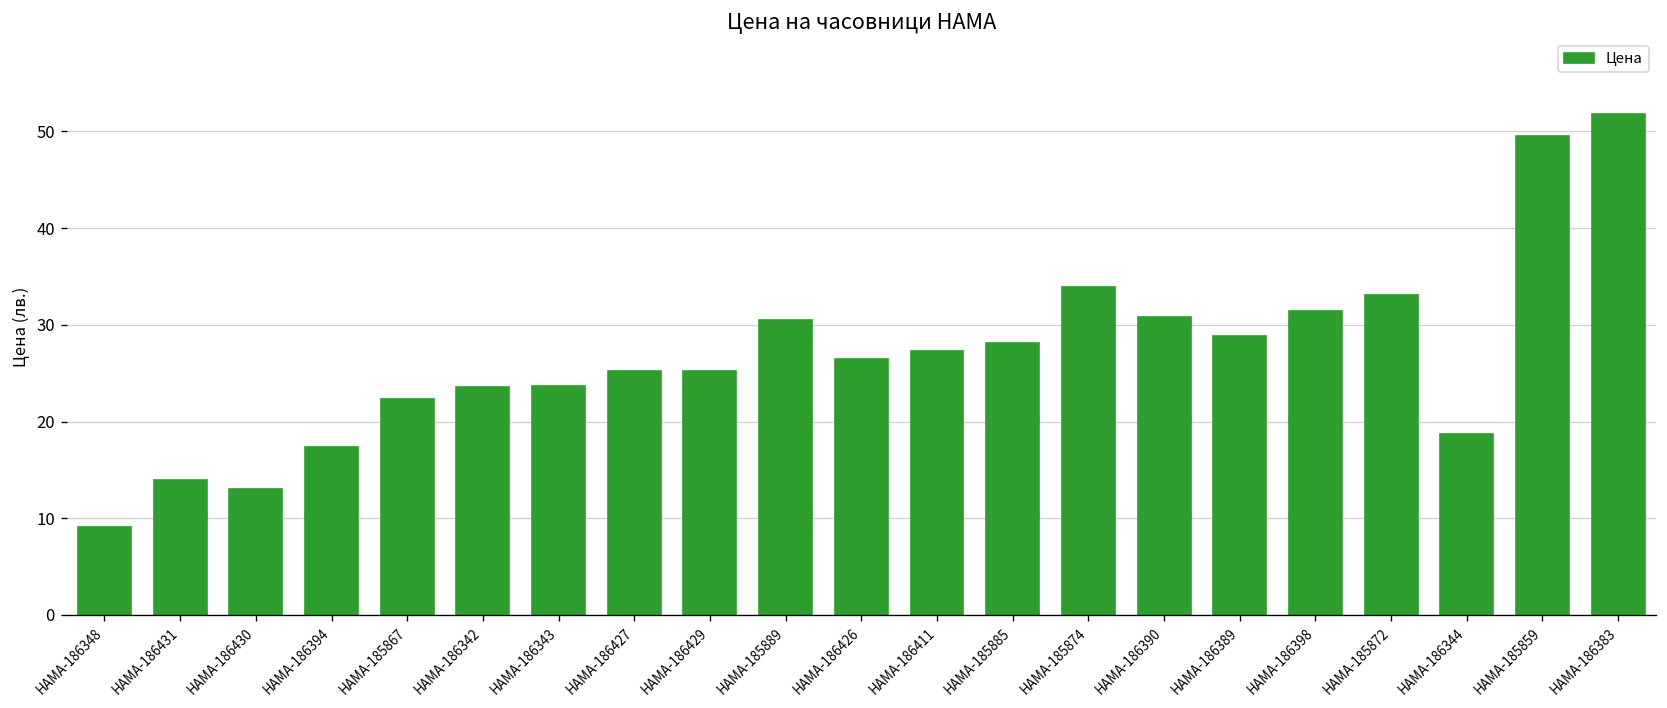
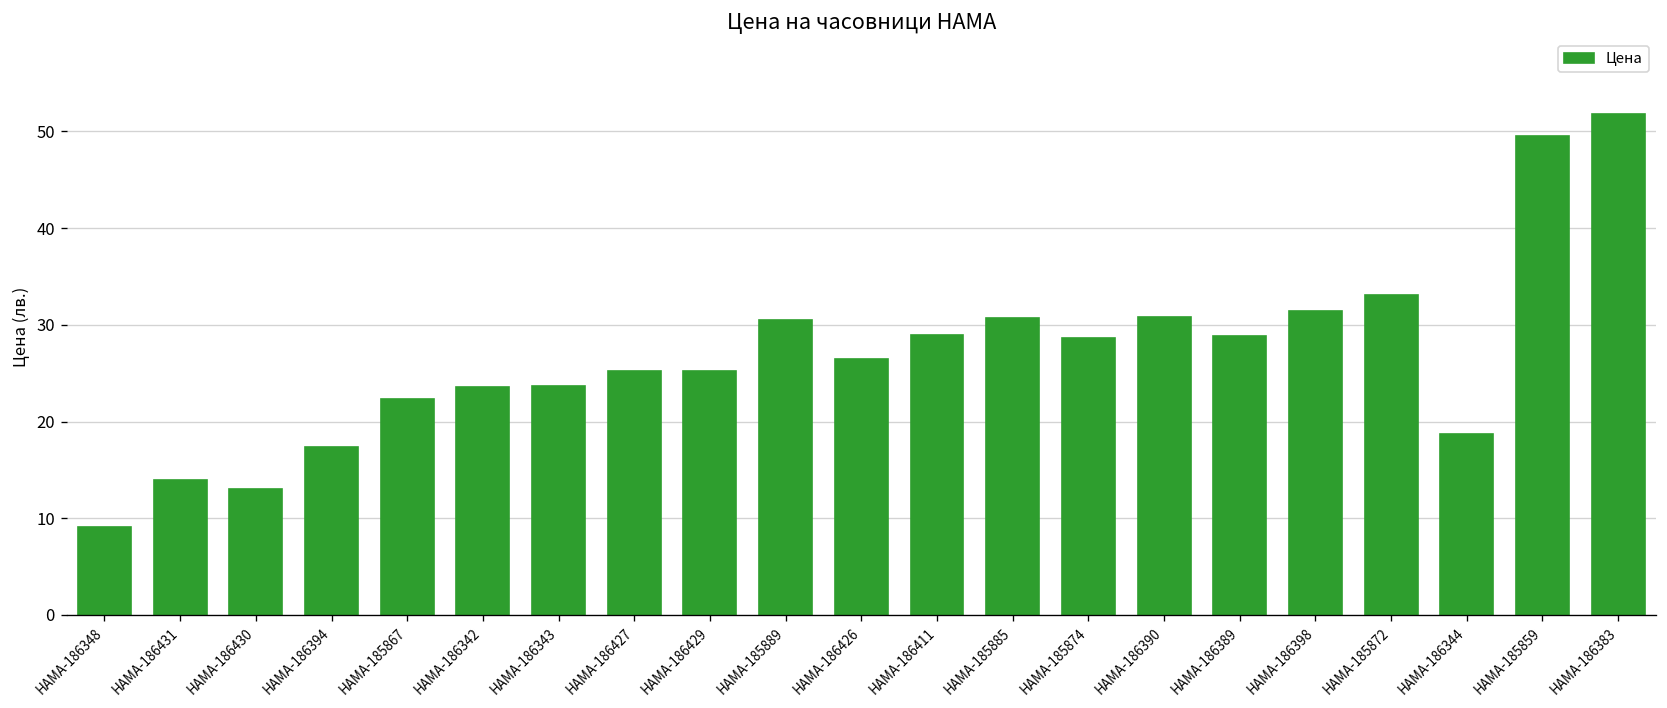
  {
    "HAMA-186348": 9,
    "HAMA-186431": 14,
    "HAMA-186430": 13,
    "HAMA-186394": 17,
    "HAMA-185867": 22,
    "HAMA-186342": 24,
    "HAMA-186343": 24,
    "HAMA-186427": 25,
    "HAMA-186429": 25,
    "HAMA-185889": 30,
    "HAMA-186426": 26,
-   "HAMA-186411": 27,
-   "HAMA-185885": 28,
-   "HAMA-185874": 34,
+   "HAMA-186411": 29,
+   "HAMA-185885": 31,
+   "HAMA-185874": 29,
    "HAMA-186390": 31,
    "HAMA-186389": 29,
    "HAMA-186398": 31,
    "HAMA-185872": 33,
    "HAMA-186344": 19,
    "HAMA-185859": 50,
    "HAMA-186383": 52
  }
